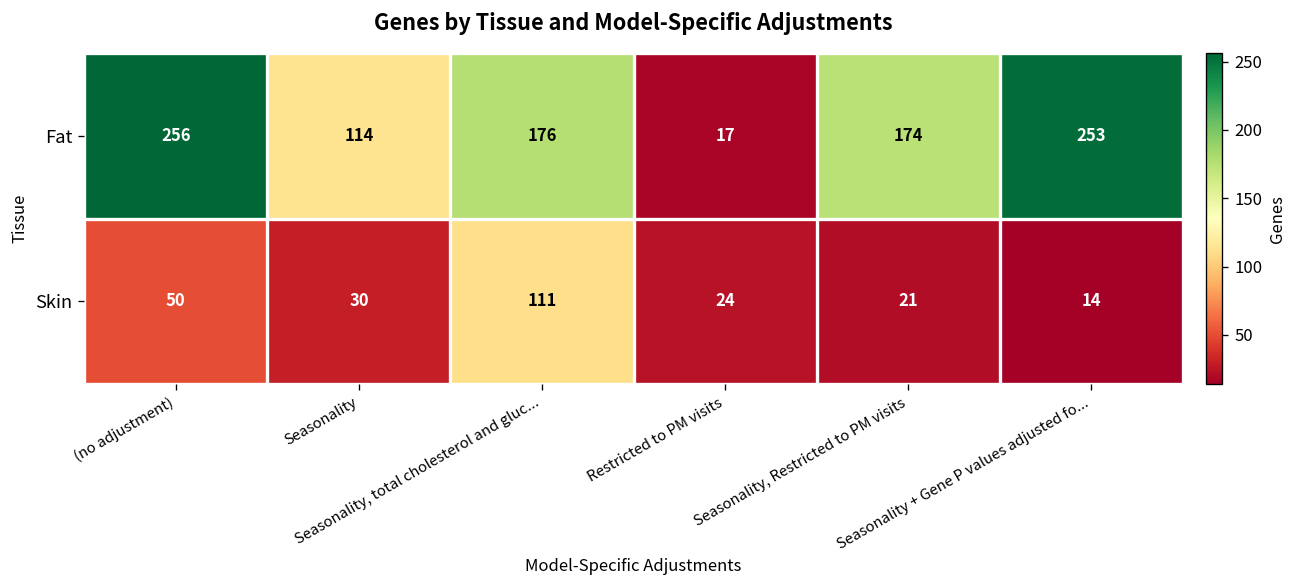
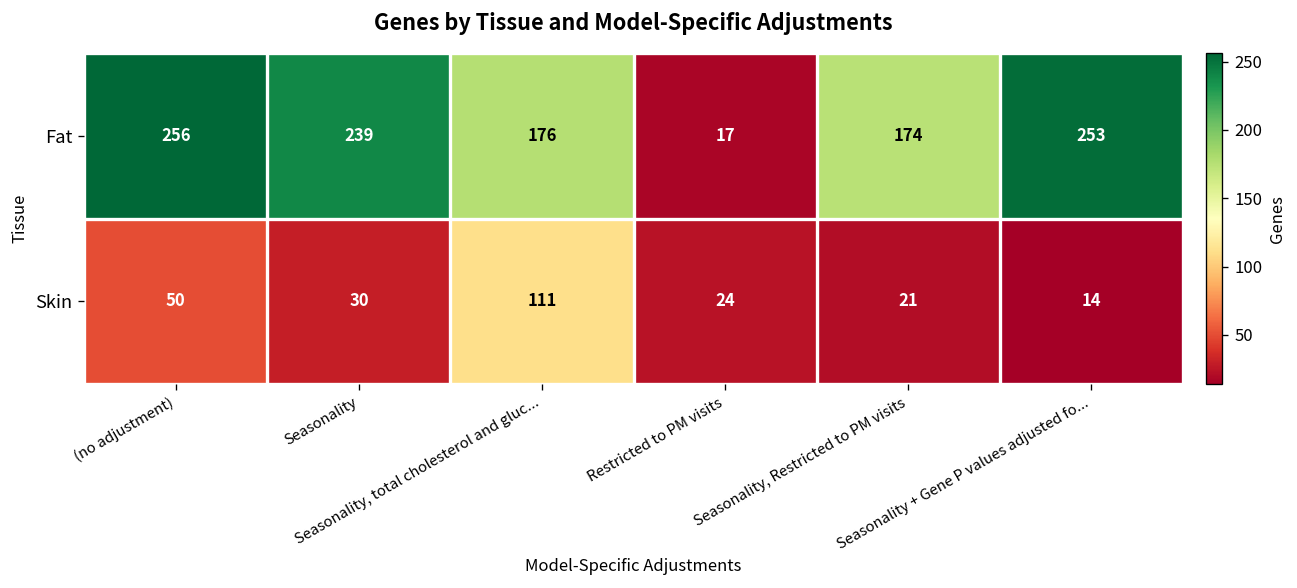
  {
    "Fat": {
      "(no adjustment)": 256,
-     "Seasonality": 114,
+     "Seasonality": 239,
      "Seasonality, total cholesterol and gluc...": 176,
      "Restricted to PM visits": 17,
      "Seasonality, Restricted to PM visits": 174,
      "Seasonality + Gene P values adjusted fo...": 253
    },
    "Skin": {
      "(no adjustment)": 50,
      "Seasonality": 30,
      "Seasonality, total cholesterol and gluc...": 111,
      "Restricted to PM visits": 24,
      "Seasonality, Restricted to PM visits": 21,
      "Seasonality + Gene P values adjusted fo...": 14
    }
  }
